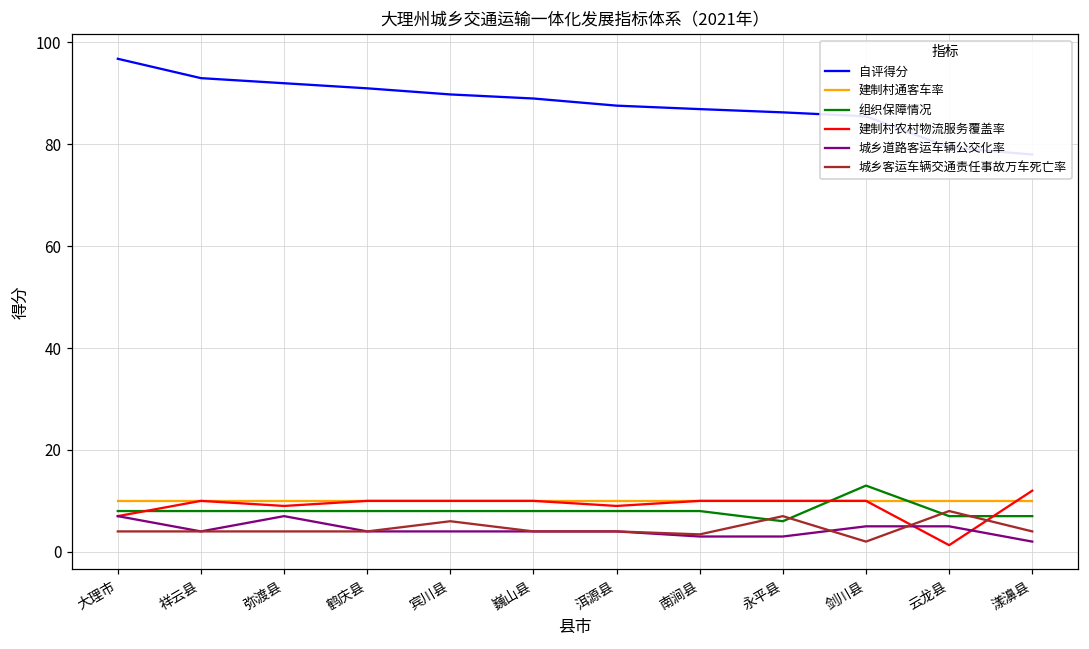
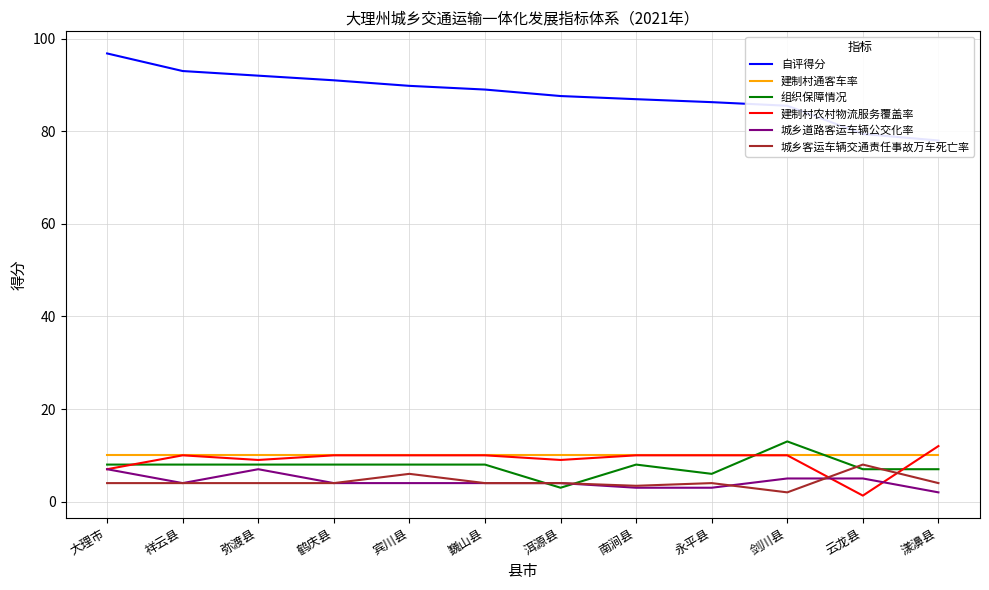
  {
    "自评得分": {
      "大理市": 97,
      "祥云县": 93,
      "弥渡县": 92,
      "鹤庆县": 91,
      "宾川县": 90,
      "巍山县": 89,
      "洱源县": 88,
      "南涧县": 87,
      "永平县": 86
    },
    "建制村通客车率": {
      "大理市": 10,
      "弥渡县": 10,
      "洱源县": 10,
      "云龙县": 10,
      "漾濞县": 10
    },
    "组织保障情况": {
      "大理市": 8,
      "祥云县": 8,
      "弥渡县": 8,
      "鹤庆县": 8,
      "宾川县": 8,
      "巍山县": 8,
-     "洱源县": 8,
+     "洱源县": 3,
      "南涧县": 8,
      "永平县": 6,
      "剑川县": 13,
      "云龙县": 7,
      "漾濞县": 7
    },
    "建制村农村物流服务覆盖率": {
      "弥渡县": 9,
      "洱源县": 9,
      "云龙县": 1,
      "漾濞县": 12
    },
    "城乡道路客运车辆公交化率": {
      "弥渡县": 7,
      "宾川县": 4,
      "永平县": 3,
      "剑川县": 5,
      "云龙县": 5,
      "漾濞县": 2
    },
    "城乡客运车辆交通责任事故万车死亡率": {
      "大理市": 4,
      "弥渡县": 4,
      "宾川县": 6,
-     "永平县": 7,
+     "永平县": 4,
      "剑川县": 2,
      "云龙县": 8,
      "漾濞县": 4
    }
  }
